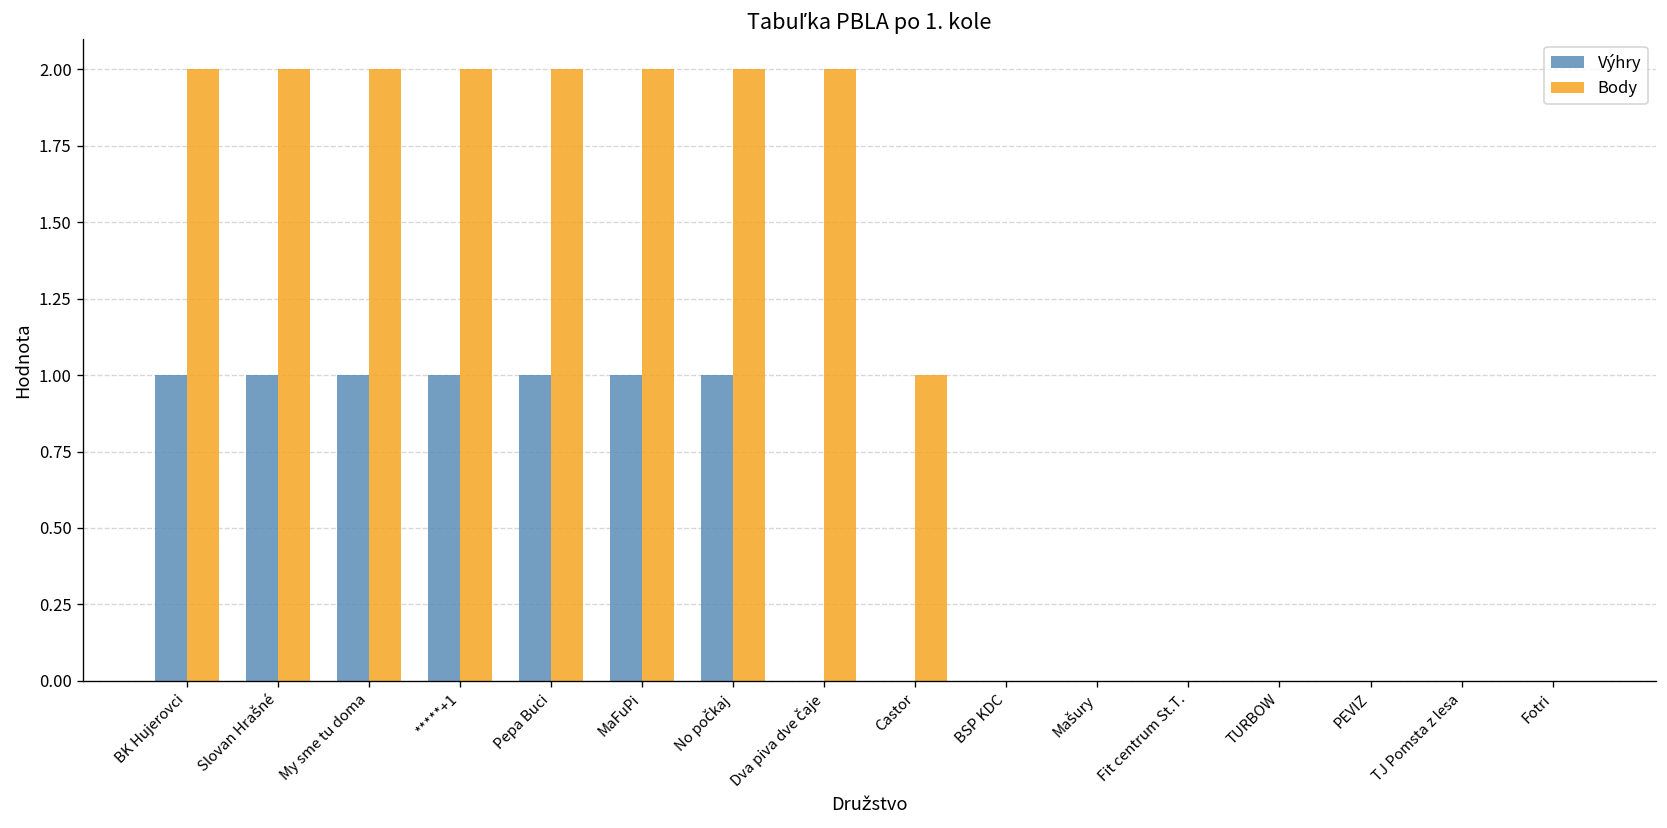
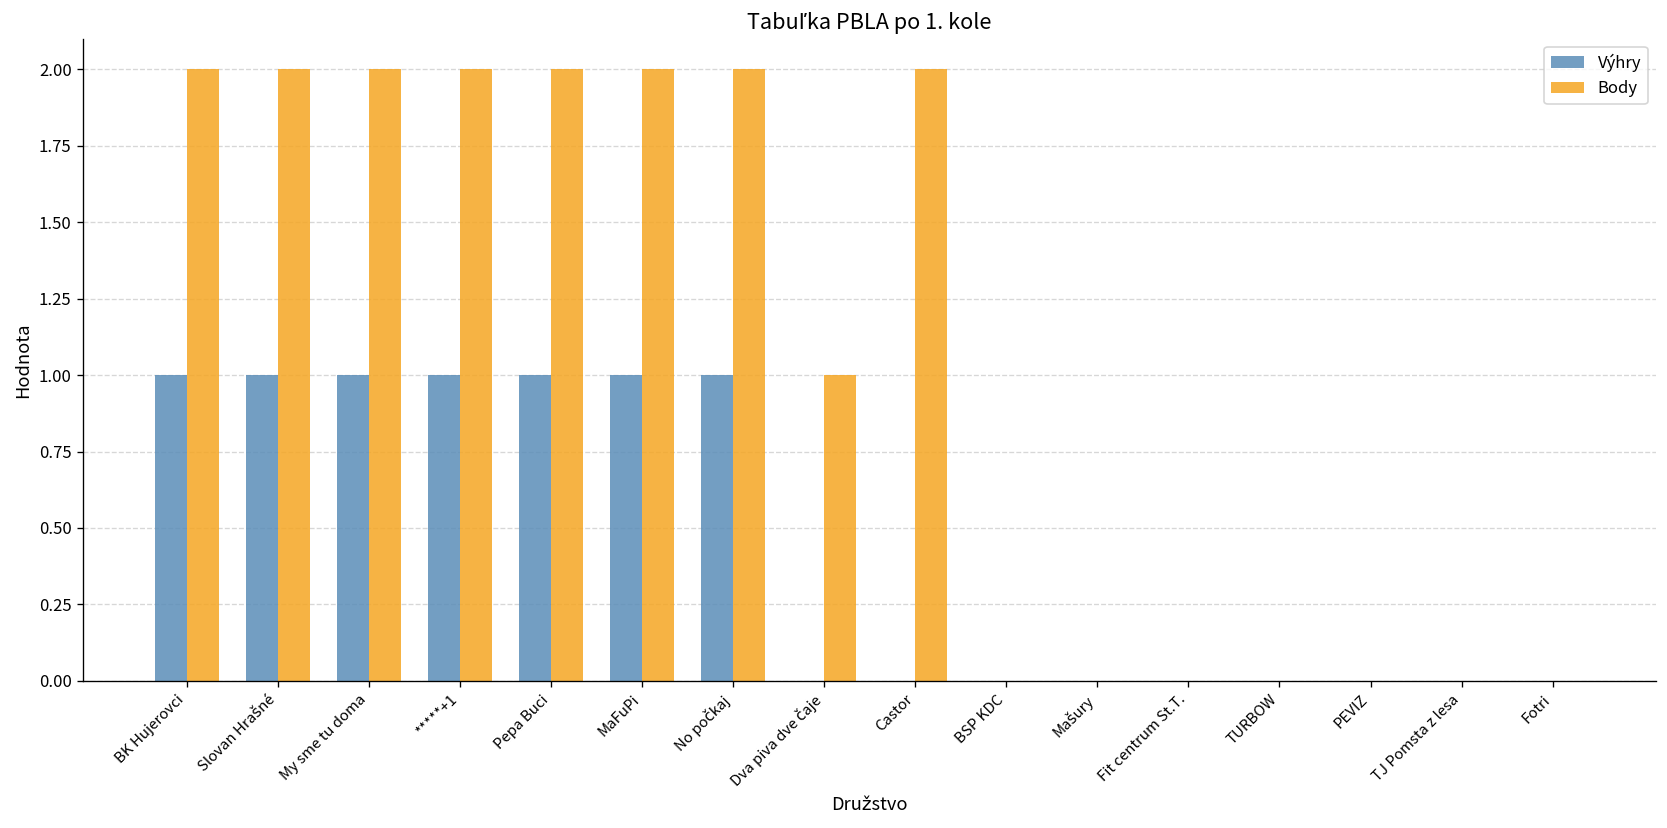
  {
    "Výhry": {
      "BK Hujerovci": 1,
      "Slovan Hrašné": 1,
      "My sme tu doma": 1,
      "*****+1": 1,
      "Pepa Buci": 1,
      "MaFuPi": 1,
      "No počkaj": 1,
      "Dva piva dve čaje": 0,
      "Castor": 0,
      "BSP KDC": 0,
      "Mašury": 0,
      "Fit centrum St.T.": 0,
      "TURBOW": 0,
      "PEVIZ": 0,
      "TJ Pomsta z lesa": 0,
      "Fotri": 0
    },
    "Body": {
      "BK Hujerovci": 2,
      "Slovan Hrašné": 2,
      "My sme tu doma": 2,
      "*****+1": 2,
      "Pepa Buci": 2,
      "MaFuPi": 2,
      "No počkaj": 2,
-     "Dva piva dve čaje": 2,
-     "Castor": 1,
+     "Dva piva dve čaje": 1,
+     "Castor": 2,
      "BSP KDC": 0,
      "Mašury": 0,
      "Fit centrum St.T.": 0,
      "TURBOW": 0,
      "PEVIZ": 0,
      "TJ Pomsta z lesa": 0,
      "Fotri": 0
    }
  }
